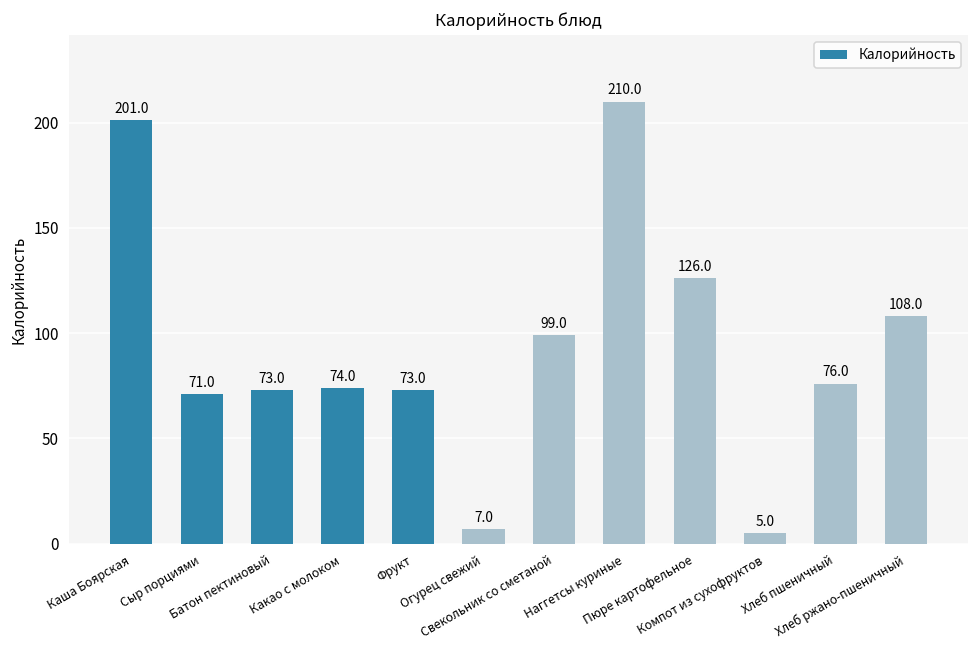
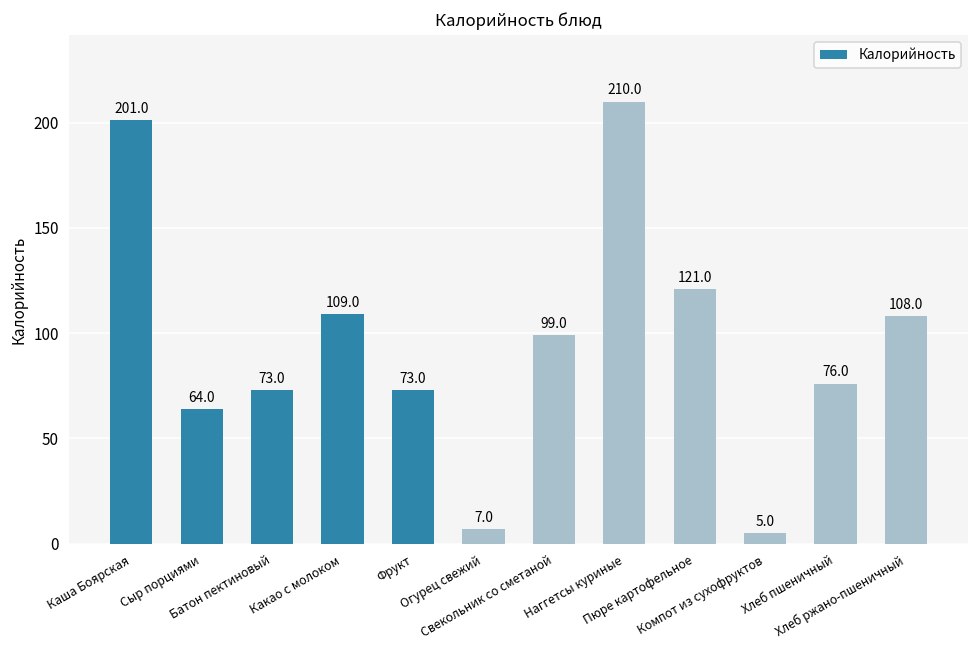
  {
    "Каша Боярская": 201.0,
-   "Сыр порциями": 71.0,
+   "Сыр порциями": 64.0,
    "Батон пектиновый": 73.0,
-   "Какао с молоком": 74.0,
+   "Какао с молоком": 109.0,
    "Фрукт": 73.0,
    "Огурец свежий": 7.0,
    "Свекольник со сметаной": 99.0,
    "Наггетсы куриные": 210.0,
-   "Пюре картофельное": 126.0,
+   "Пюре картофельное": 121.0,
    "Компот из сухофруктов": 5.0,
    "Хлеб пшеничный": 76.0,
    "Хлеб ржано-пшеничный": 108.0
  }
